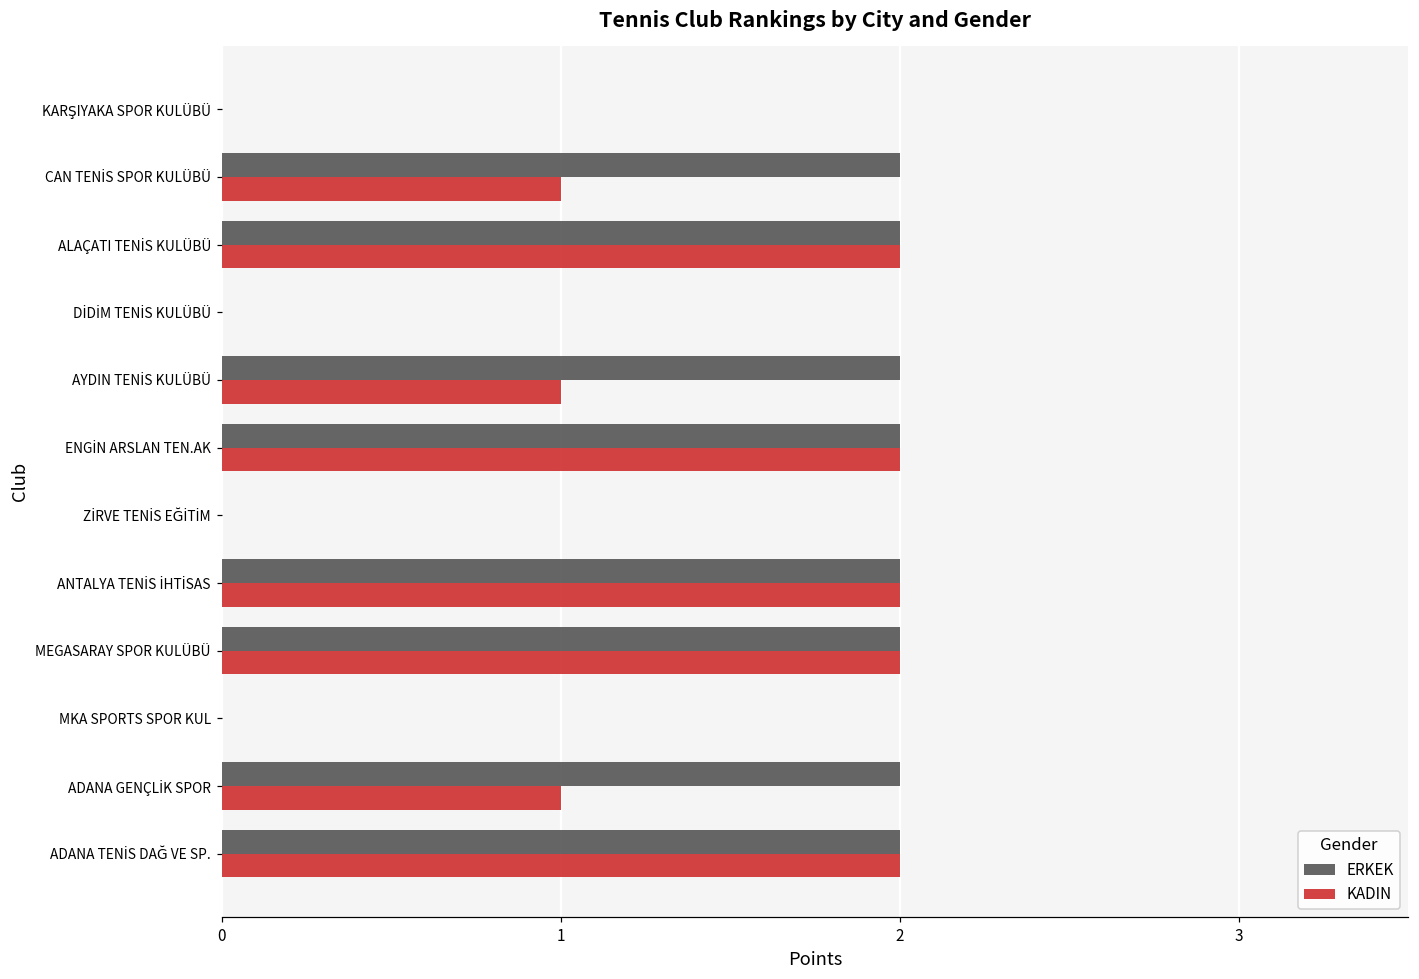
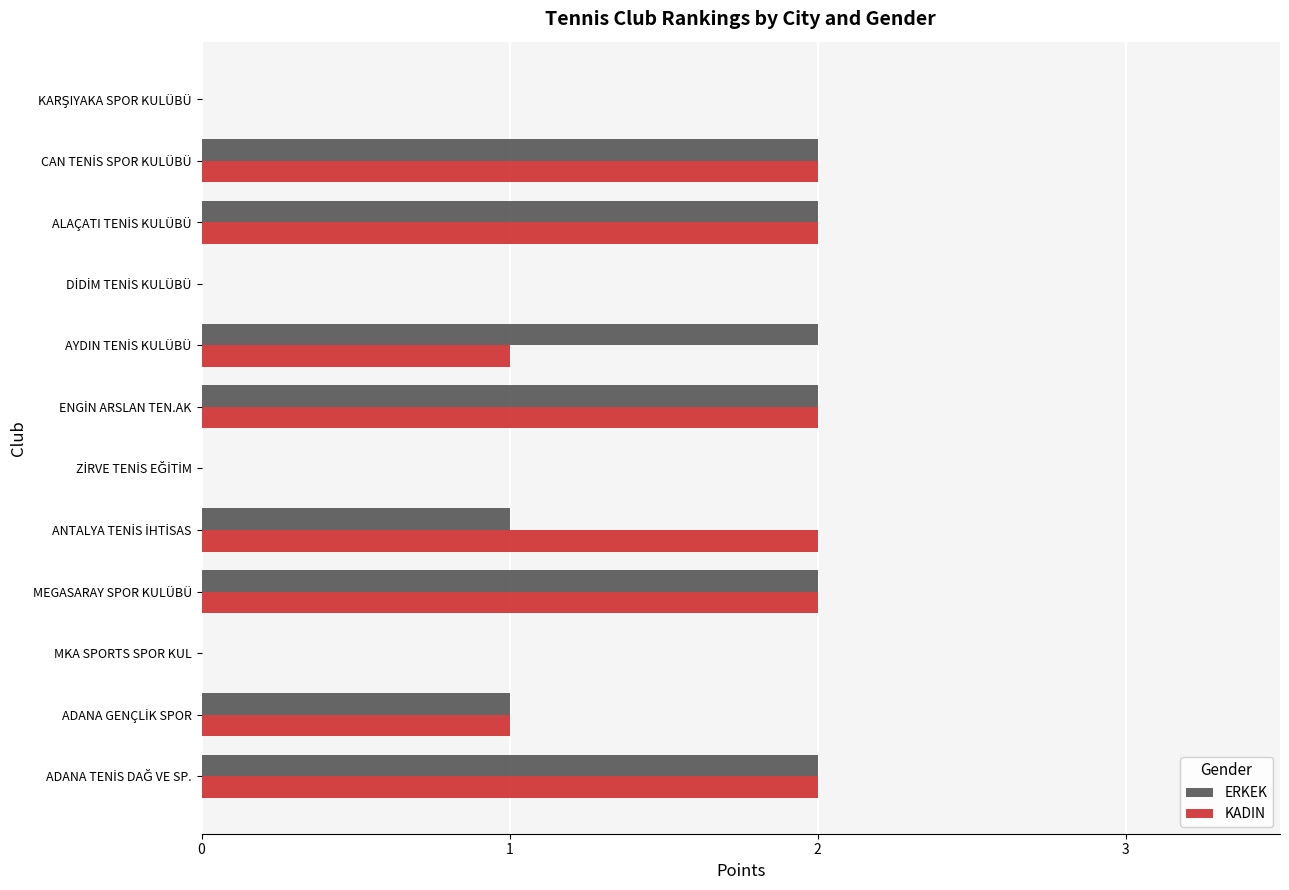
  {
    "ERKEK": {
      "KARŞIYAKA SPOR KULÜBÜ": 0,
      "CAN TENİS SPOR KULÜBÜ": 2,
      "ALAÇATI TENİS KULÜBÜ": 2,
      "DİDİM TENİS KULÜBÜ": 0,
      "AYDIN TENİS KULÜBÜ": 2,
      "ENGİN ARSLAN TEN.AK": 2,
      "ZİRVE TENİS EĞİTİM": 0,
-     "ANTALYA TENİS İHTİSAS": 2,
+     "ANTALYA TENİS İHTİSAS": 1,
      "MEGASARAY SPOR KULÜBÜ": 2,
      "MKA SPORTS SPOR KUL": 0,
-     "ADANA GENÇLİK SPOR": 2,
+     "ADANA GENÇLİK SPOR": 1,
      "ADANA TENİS DAĞ VE SP.": 2
    },
    "KADIN": {
      "KARŞIYAKA SPOR KULÜBÜ": 0,
-     "CAN TENİS SPOR KULÜBÜ": 1,
+     "CAN TENİS SPOR KULÜBÜ": 2,
      "ALAÇATI TENİS KULÜBÜ": 2,
      "DİDİM TENİS KULÜBÜ": 0,
      "AYDIN TENİS KULÜBÜ": 1,
      "ENGİN ARSLAN TEN.AK": 2,
      "ZİRVE TENİS EĞİTİM": 0,
      "ANTALYA TENİS İHTİSAS": 2,
      "MEGASARAY SPOR KULÜBÜ": 2,
      "MKA SPORTS SPOR KUL": 0,
      "ADANA GENÇLİK SPOR": 1,
      "ADANA TENİS DAĞ VE SP.": 2
    }
  }
